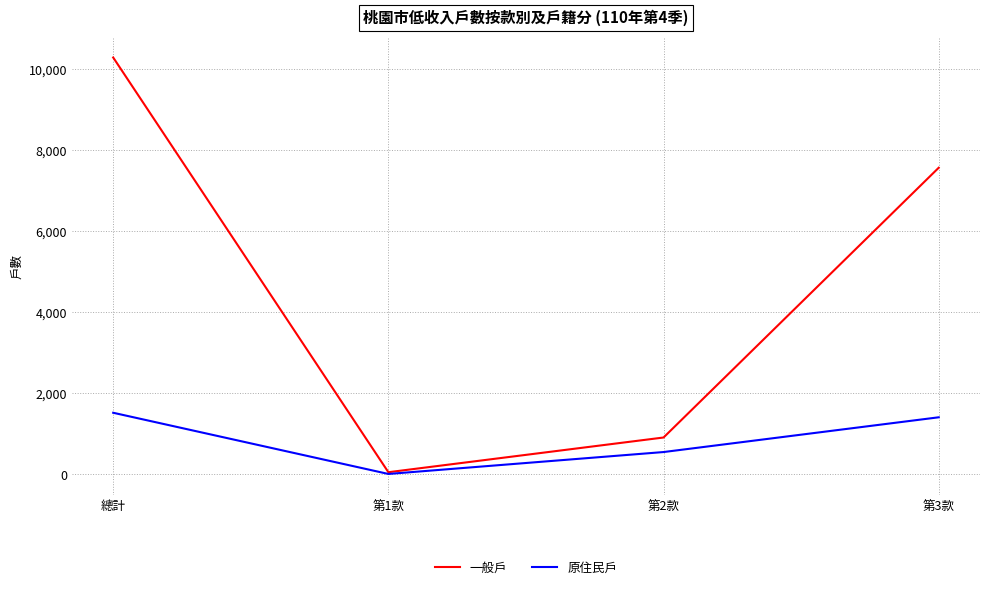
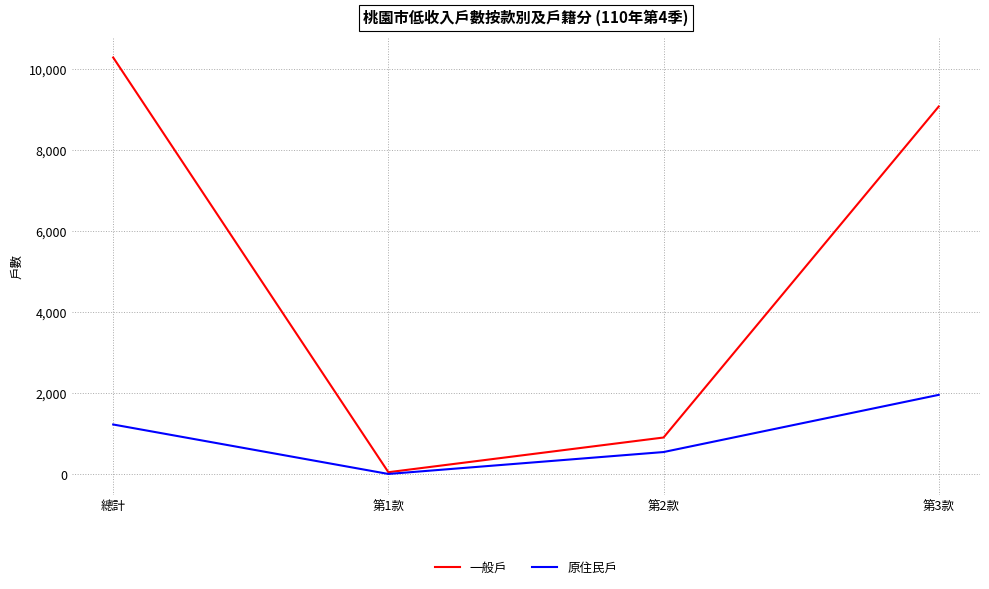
  {
    "一般戶": {
      "總計": "10,300",
      "第2款": "900",
-     "第3款": "7,600"
+     "第3款": "9,100"
    },
    "原住民戶": {
-     "總計": "1,500",
+     "總計": "1,200",
      "第2款": "500",
-     "第3款": "1,400"
+     "第3款": "2,000"
    }
  }
